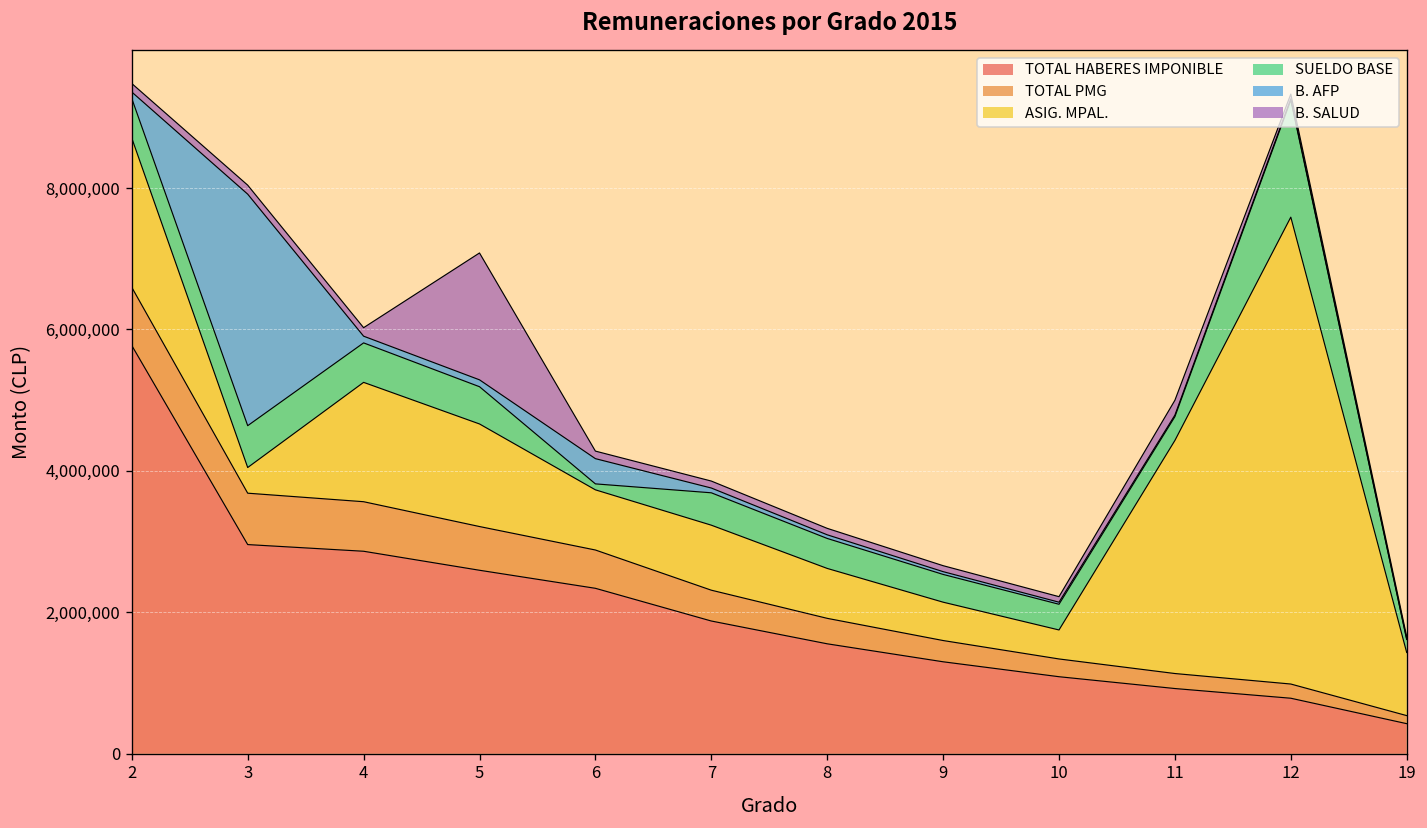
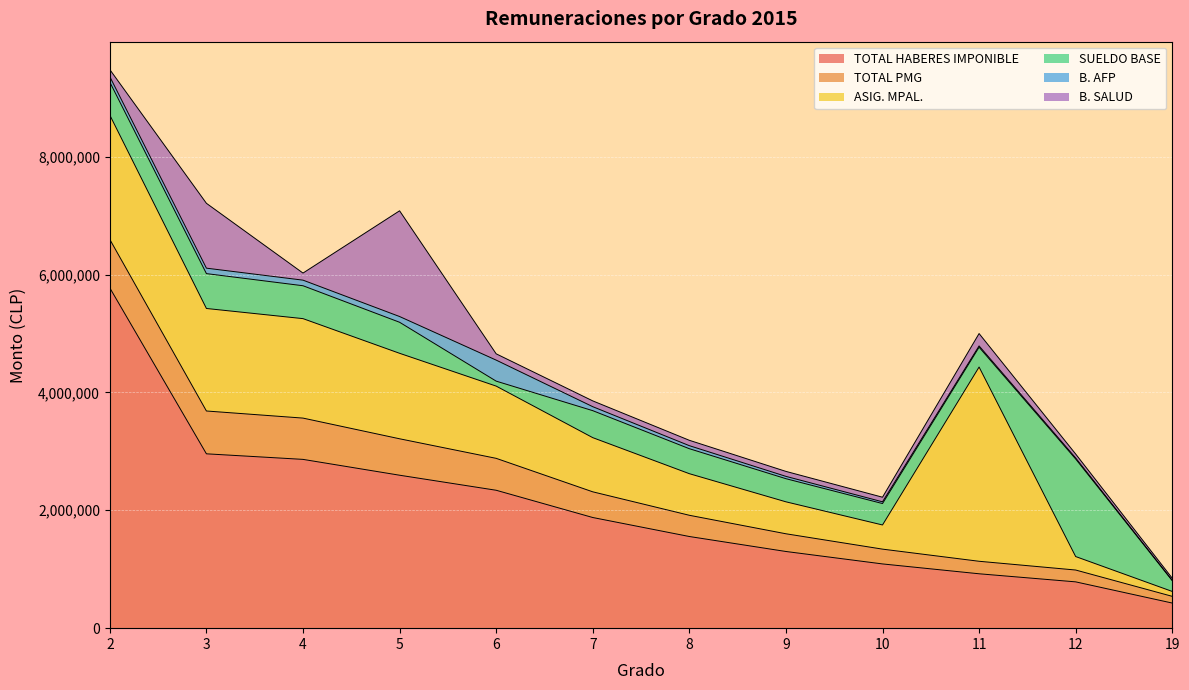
  {
    "ASIG. MPAL.": {
      "2": "2,100,000",
-     "3": "400,000",
+     "3": "1,700,000",
      "4": "1,700,000",
      "5": "1,500,000",
-     "6": "900,000",
+     "6": "1,200,000",
      "7": "900,000",
      "8": "700,000",
      "9": "500,000",
      "10": "400,000",
      "11": "3,300,000",
-     "12": "6,600,000",
-     "19": "900,000"
+     "12": "200,000",
+     "19": "100,000"
    },
    "SUELDO BASE": {
      "2": "600,000",
      "3": "600,000",
      "4": "600,000",
      "5": "500,000",
      "6": "100,000",
      "7": "500,000",
      "8": "400,000"
    },
    "B. AFP": {
      "2": "100,000",
-     "3": "3,300,000",
+     "3": "100,000",
      "4": "100,000",
      "5": "100,000",
      "6": "400,000",
      "7": "100,000",
      "8": "100,000"
    },
    "B. SALUD": {
      "2": "100,000",
-     "3": "100,000",
+     "3": "1,100,000",
      "4": "100,000",
      "5": "1,800,000",
      "6": "100,000",
      "7": "100,000",
      "8": "100,000",
      "9": "100,000",
      "10": "100,000",
      "11": "200,000"
    }
  }
